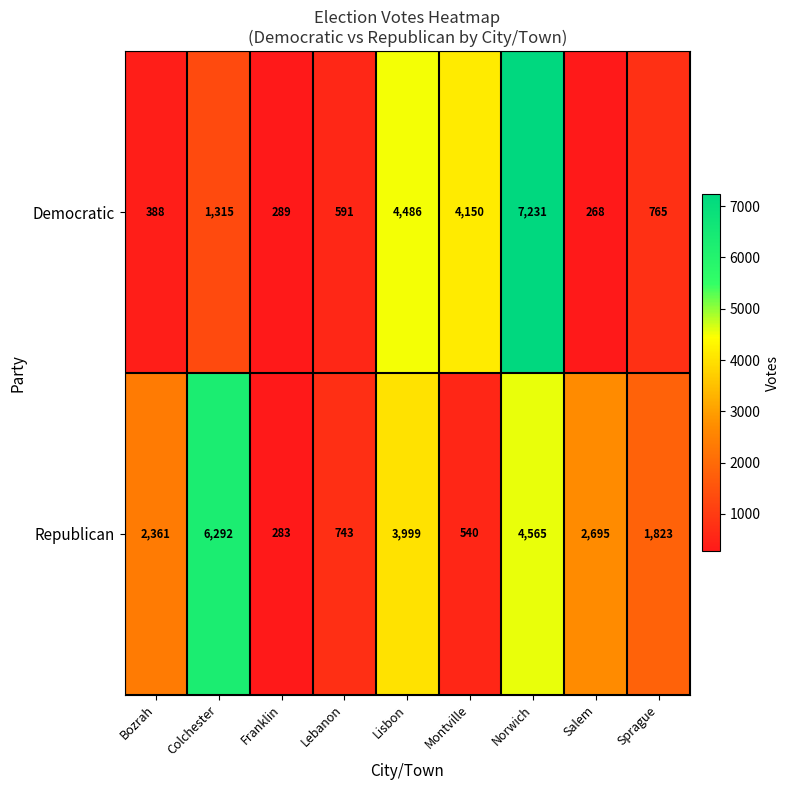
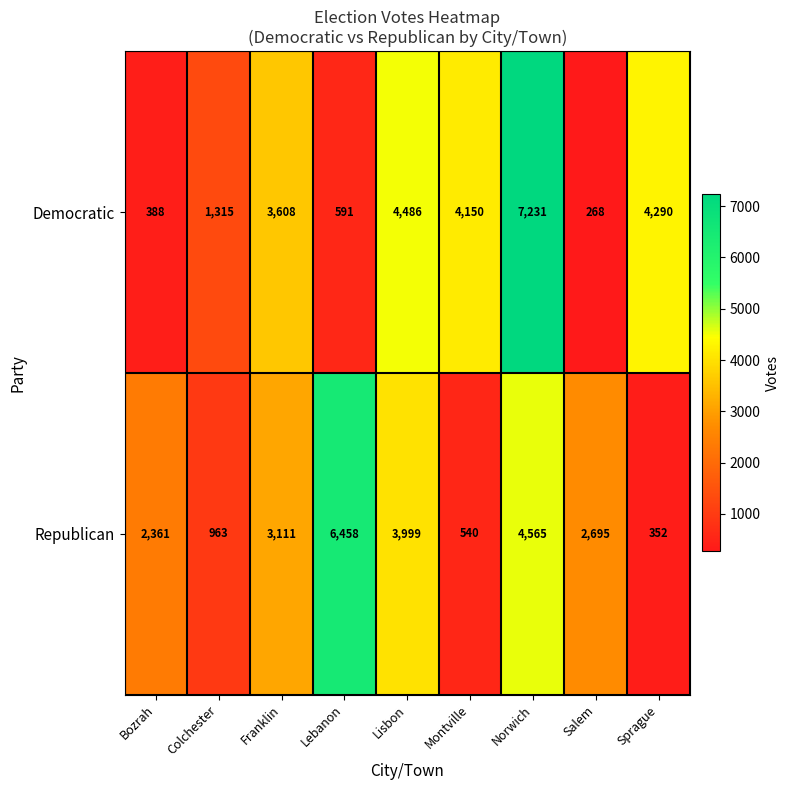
  {
    "Democratic": {
      "Bozrah": "388",
      "Colchester": "1,315",
-     "Franklin": "289",
+     "Franklin": "3,608",
      "Lebanon": "591",
      "Lisbon": "4,486",
      "Montville": "4,150",
      "Norwich": "7,231",
      "Salem": "268",
-     "Sprague": "765"
+     "Sprague": "4,290"
    },
    "Republican": {
      "Bozrah": "2,361",
-     "Colchester": "6,292",
-     "Franklin": "283",
-     "Lebanon": "743",
+     "Colchester": "963",
+     "Franklin": "3,111",
+     "Lebanon": "6,458",
      "Lisbon": "3,999",
      "Montville": "540",
      "Norwich": "4,565",
      "Salem": "2,695",
-     "Sprague": "1,823"
+     "Sprague": "352"
    }
  }
